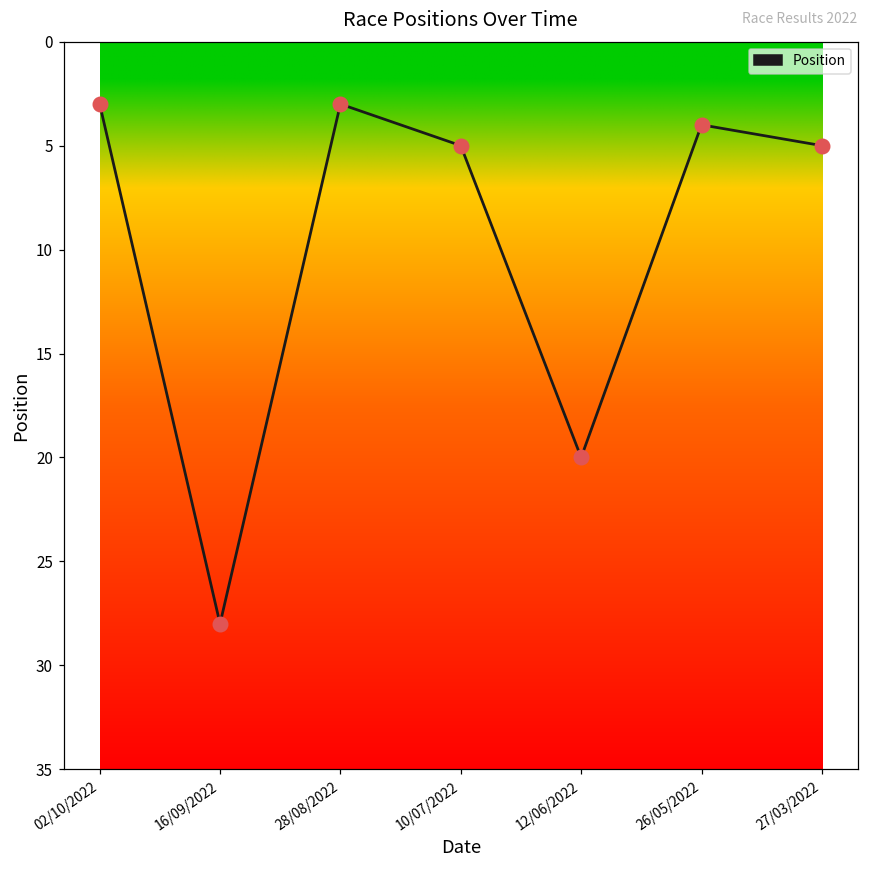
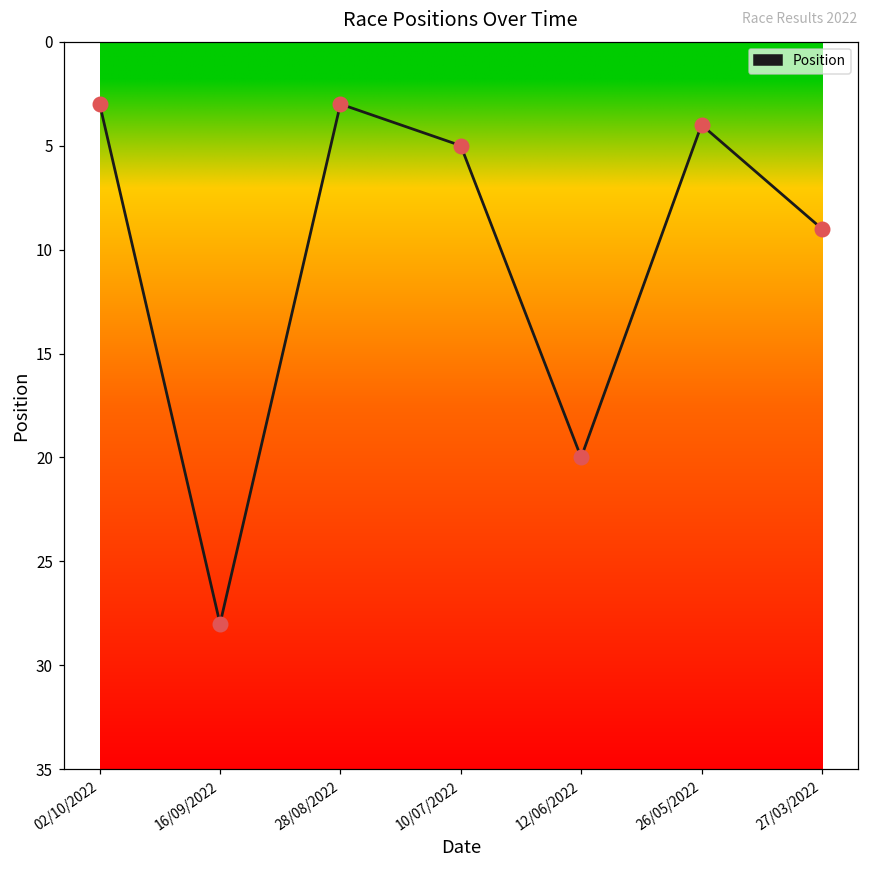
  {
    "02/10/2022": 3,
    "16/09/2022": 28,
    "28/08/2022": 3,
    "10/07/2022": 5,
    "12/06/2022": 20,
    "26/05/2022": 4,
-   "27/03/2022": 5
+   "27/03/2022": 9
  }
